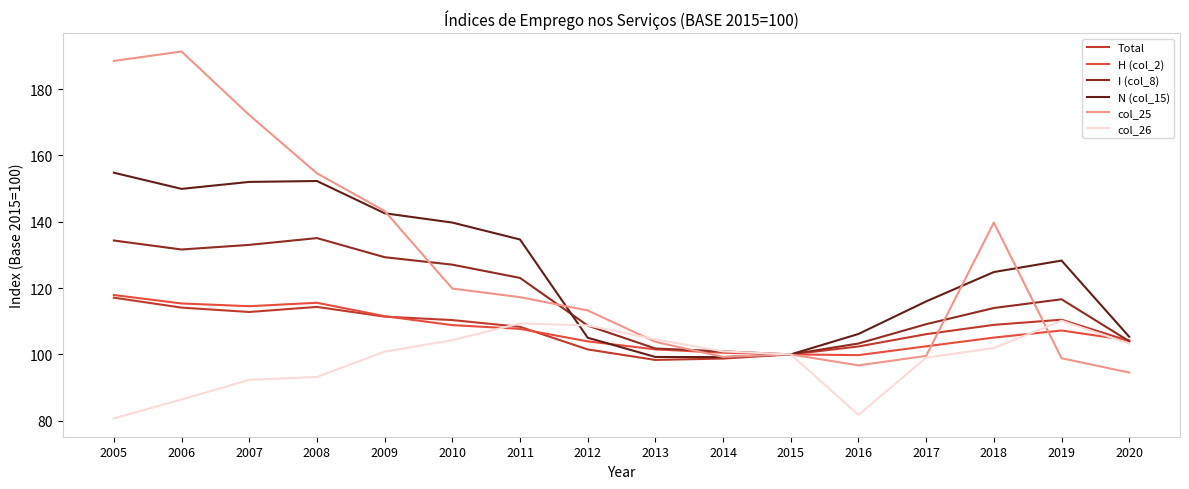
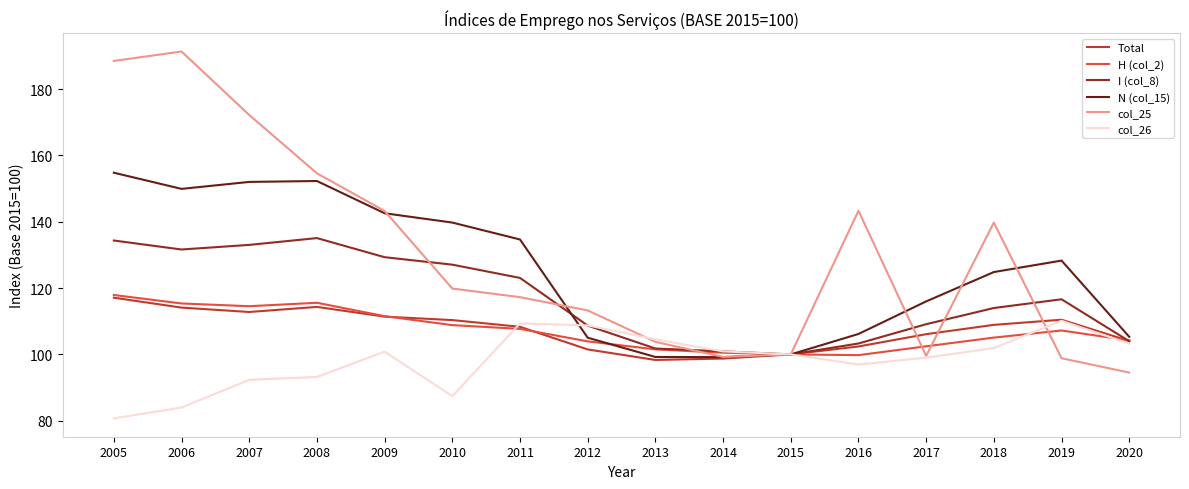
  {
    "col_25": {
      "2005": 188,
      "2006": 191,
      "2007": 172,
      "2008": 155,
      "2010": 120,
      "2011": 117,
      "2012": 113,
-     "2016": 97,
+     "2016": 143,
      "2018": 140,
      "2019": 99,
      "2020": 95
    },
    "col_26": {
      "2005": 81,
-     "2006": 86,
+     "2006": 84,
      "2007": 92,
      "2008": 93,
      "2009": 101,
-     "2010": 104,
+     "2010": 87,
      "2011": 109,
-     "2016": 82,
+     "2016": 97,
      "2018": 102
    }
  }
